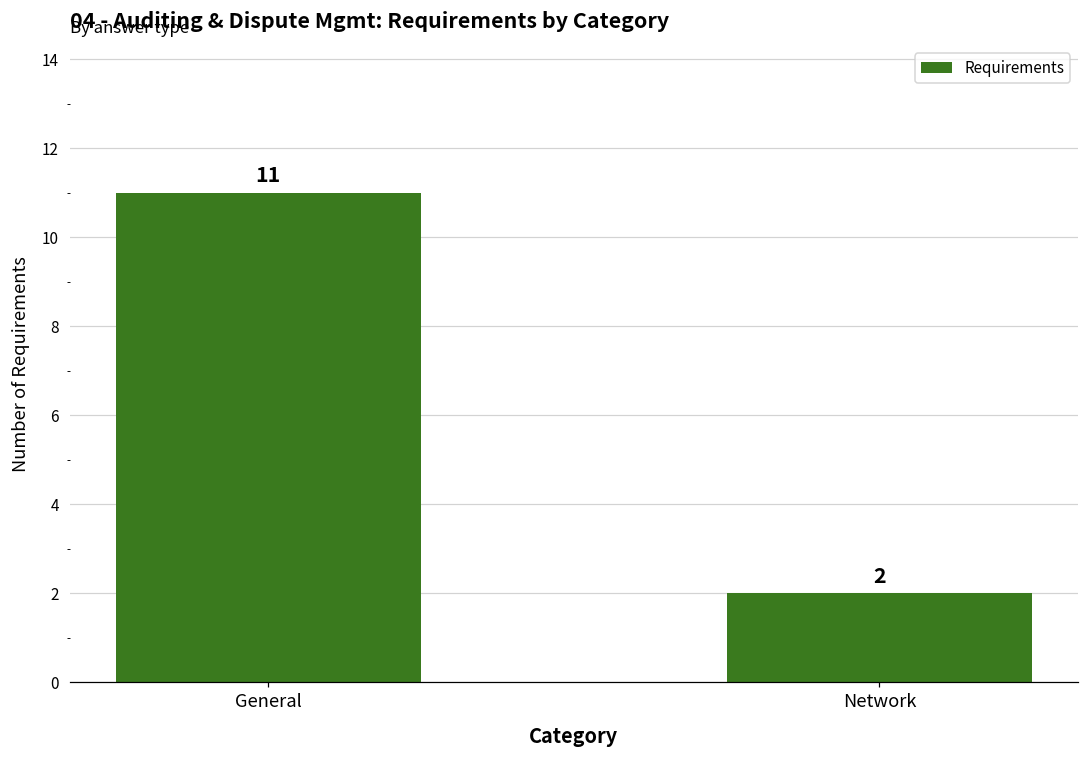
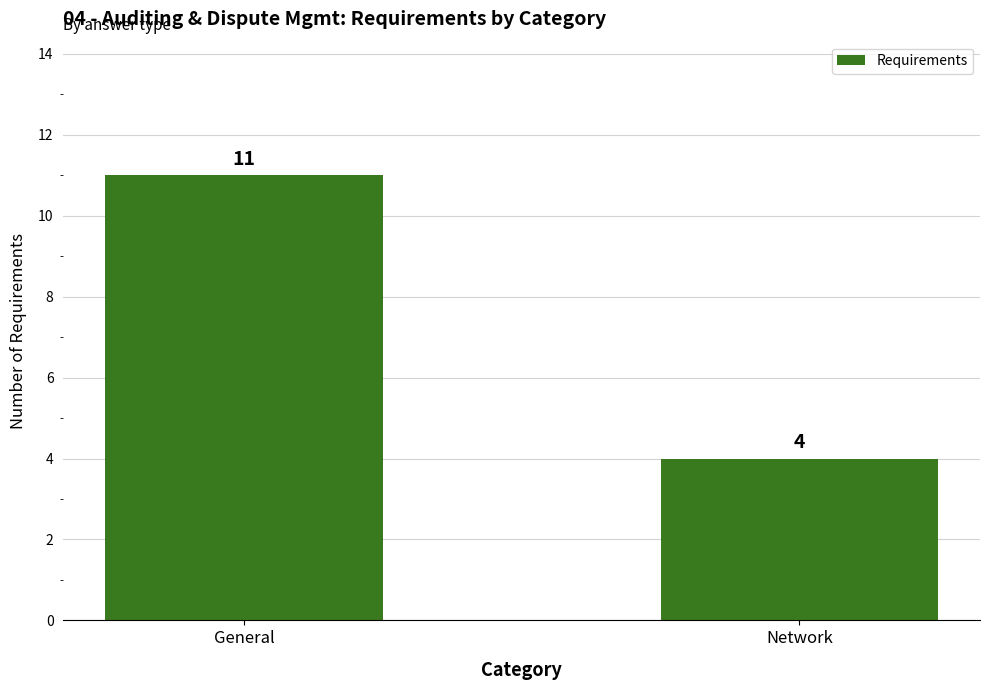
  {
    "General": 11,
-   "Network": 2
+   "Network": 4
  }
